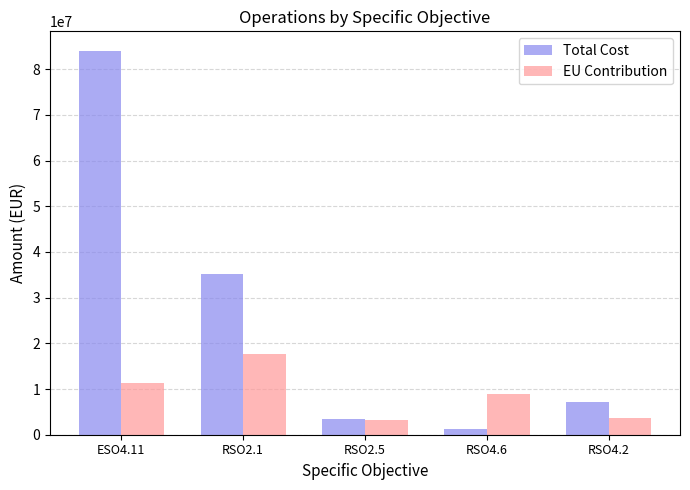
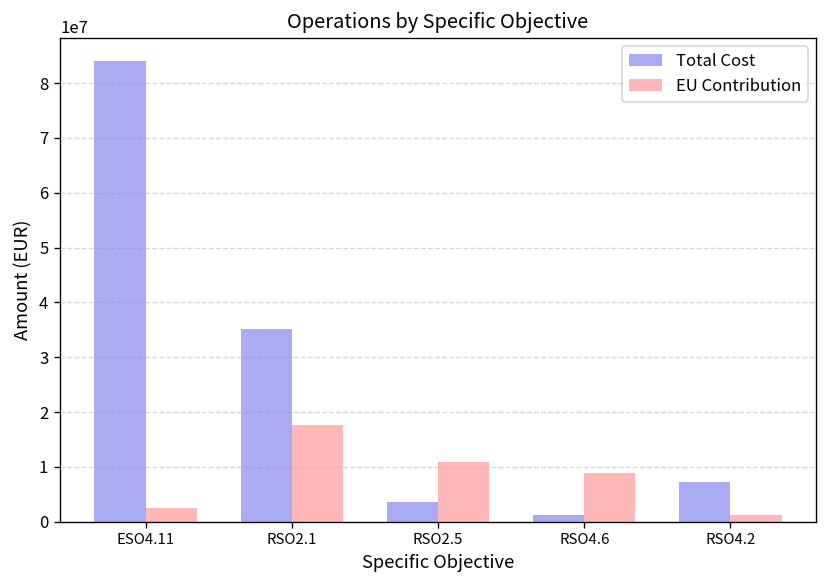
  {
    "Total Cost": {
      "ESO4.11": 84000000,
      "RSO2.1": 35000000,
      "RSO2.5": 4000000,
      "RSO4.6": 1000000,
      "RSO4.2": 7000000
    },
    "EU Contribution": {
-     "ESO4.11": 11000000,
+     "ESO4.11": 3000000,
      "RSO2.1": 18000000,
-     "RSO2.5": 3000000,
+     "RSO2.5": 11000000,
      "RSO4.6": 9000000,
-     "RSO4.2": 4000000
+     "RSO4.2": 1000000
    }
  }
